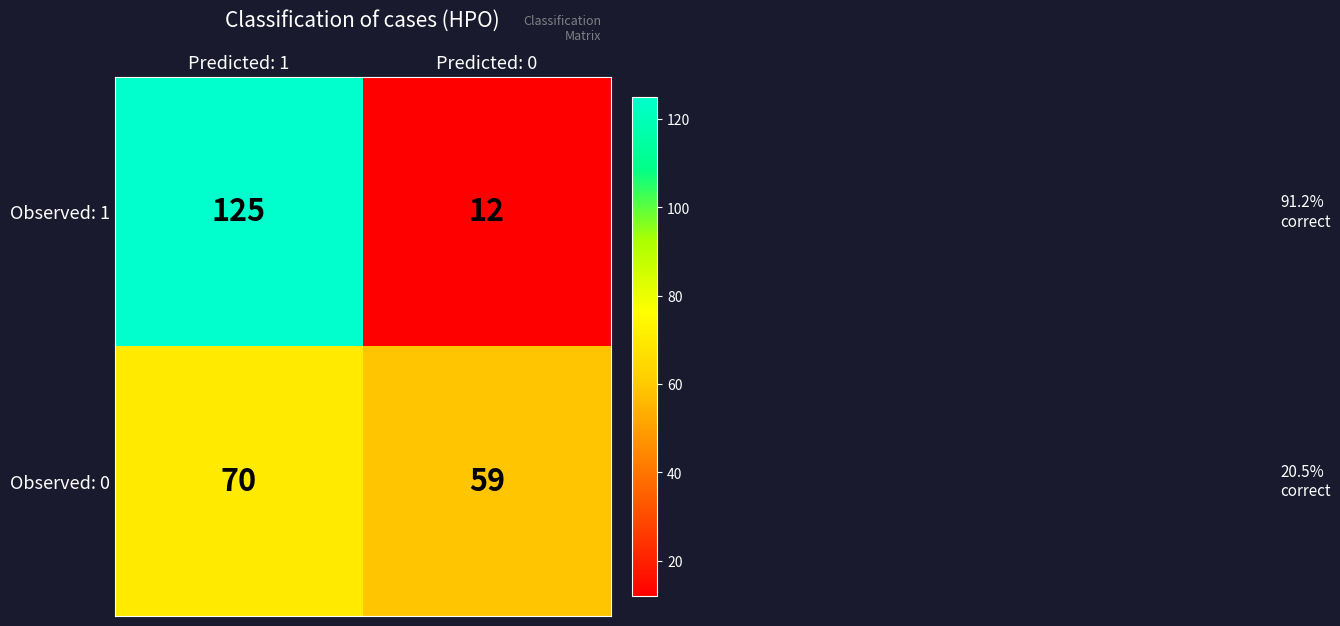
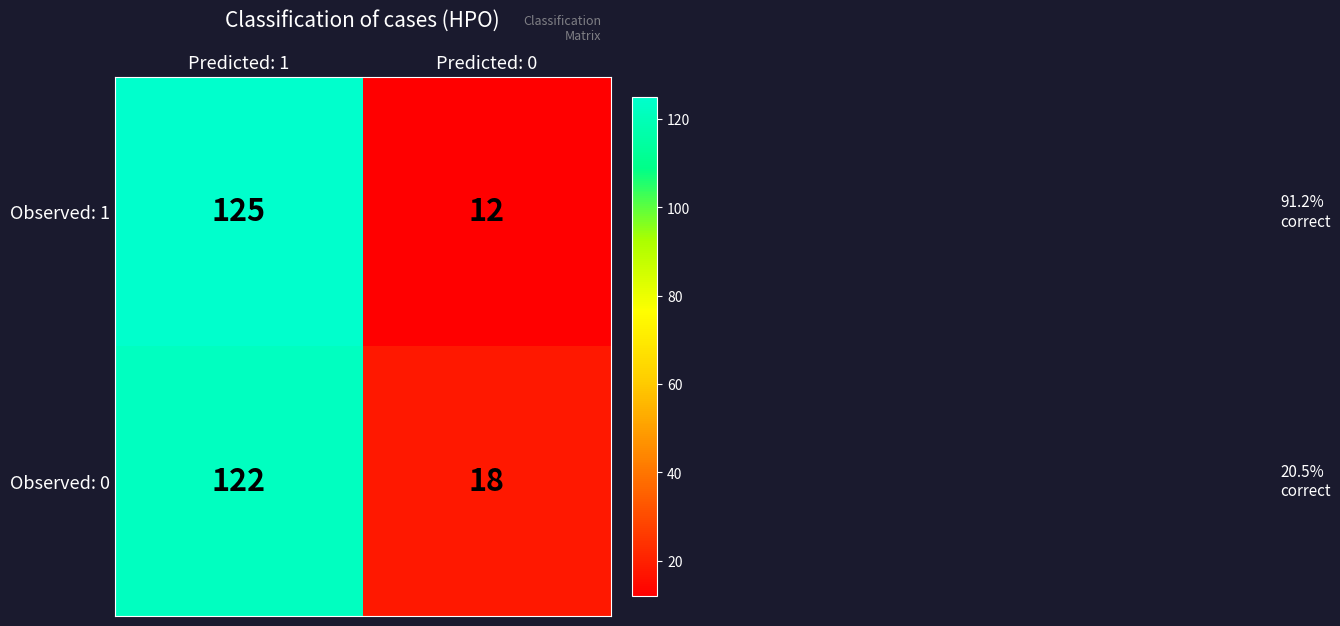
  {
    "Observed: 1": {
      "Predicted: 1": 125,
      "Predicted: 0": 12
    },
    "Observed: 0": {
-     "Predicted: 1": 70,
-     "Predicted: 0": 59
+     "Predicted: 1": 122,
+     "Predicted: 0": 18
    }
  }
